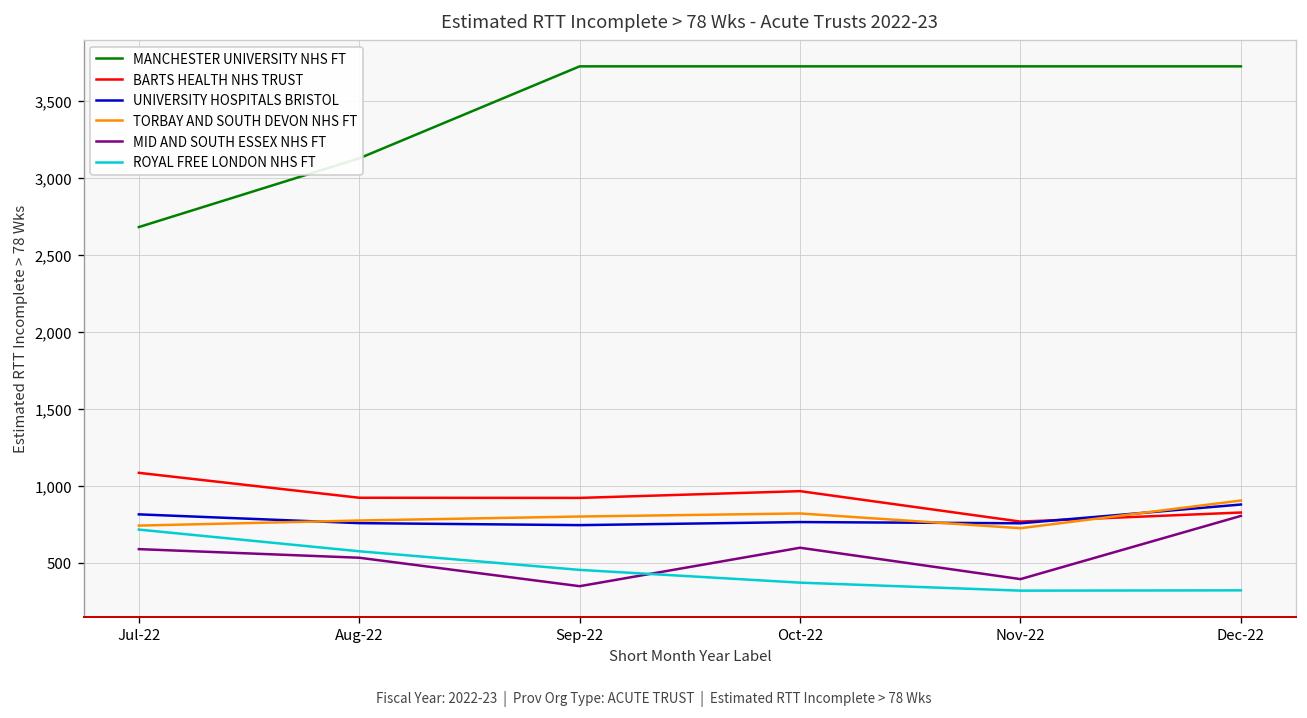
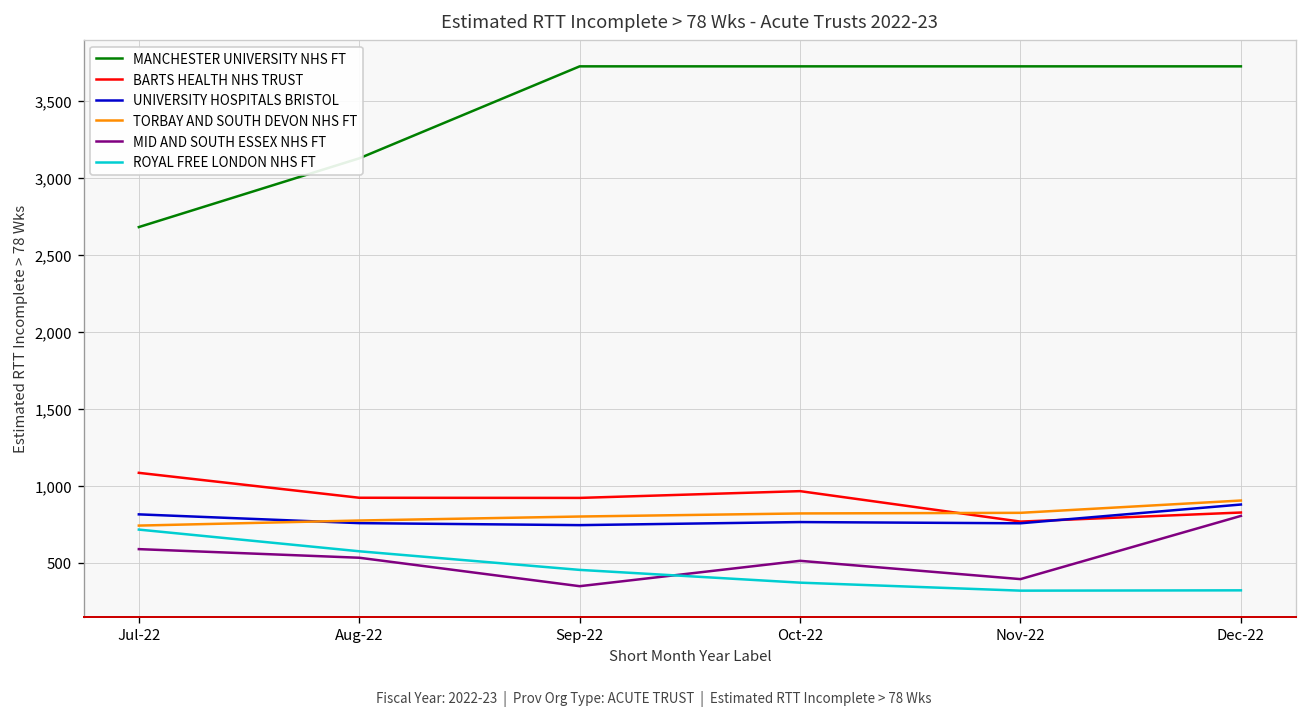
  {
    "MANCHESTER UNIVERSITY NHS FT": {
      "Jul-22": "2,680",
      "Sep-22": "3,730",
      "Oct-22": "3,730",
      "Nov-22": "3,730",
      "Dec-22": "3,730"
    },
    "BARTS HEALTH NHS TRUST": {
      "Jul-22": "1,080",
      "Aug-22": "920",
      "Sep-22": "920",
      "Oct-22": "960",
      "Dec-22": "830"
    },
    "UNIVERSITY HOSPITALS BRISTOL": {
      "Jul-22": "810",
      "Sep-22": "740",
      "Oct-22": "760",
      "Dec-22": "880"
    },
    "TORBAY AND SOUTH DEVON NHS FT": {
      "Jul-22": "740",
      "Sep-22": "800",
      "Oct-22": "820",
-     "Nov-22": "720",
+     "Nov-22": "820",
      "Dec-22": "900"
    },
    "MID AND SOUTH ESSEX NHS FT": {
      "Jul-22": "590",
      "Aug-22": "530",
      "Sep-22": "350",
-     "Oct-22": "600",
+     "Oct-22": "510",
      "Nov-22": "390",
      "Dec-22": "800"
    },
    "ROYAL FREE LONDON NHS FT": {
      "Jul-22": "710",
      "Aug-22": "570",
      "Sep-22": "450",
      "Oct-22": "370",
      "Nov-22": "320",
      "Dec-22": "320"
    }
  }
